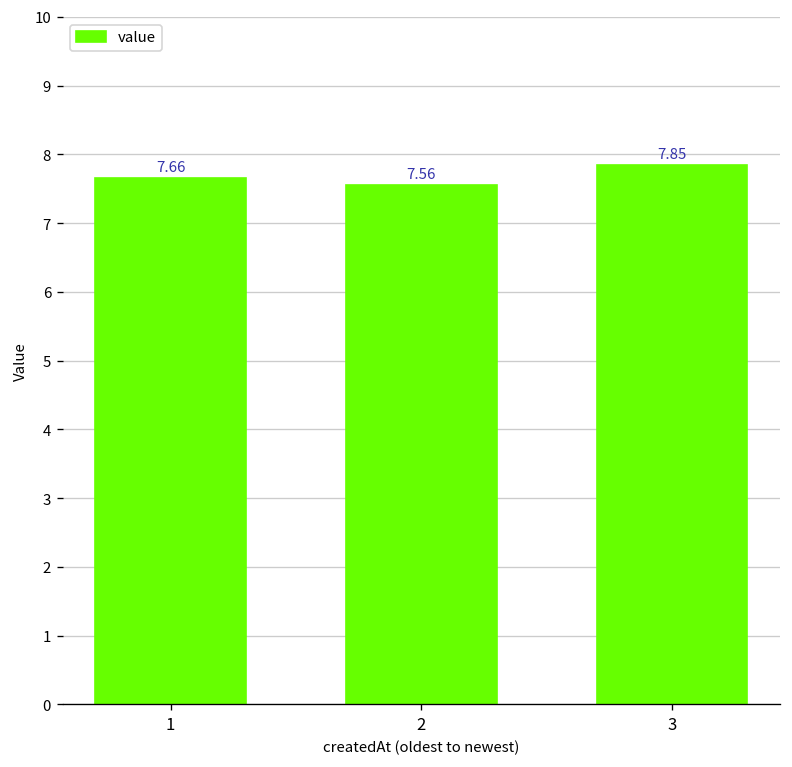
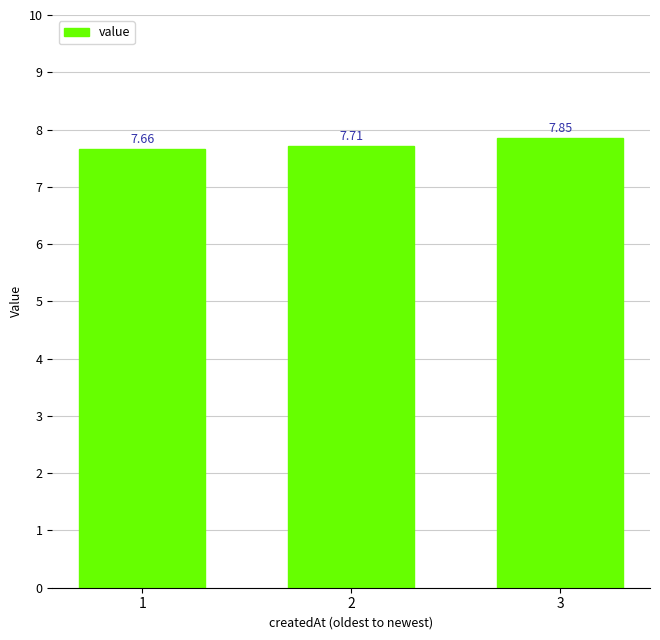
  {
    "1": 7.66,
-   "2": 7.56,
+   "2": 7.71,
    "3": 7.85
  }
